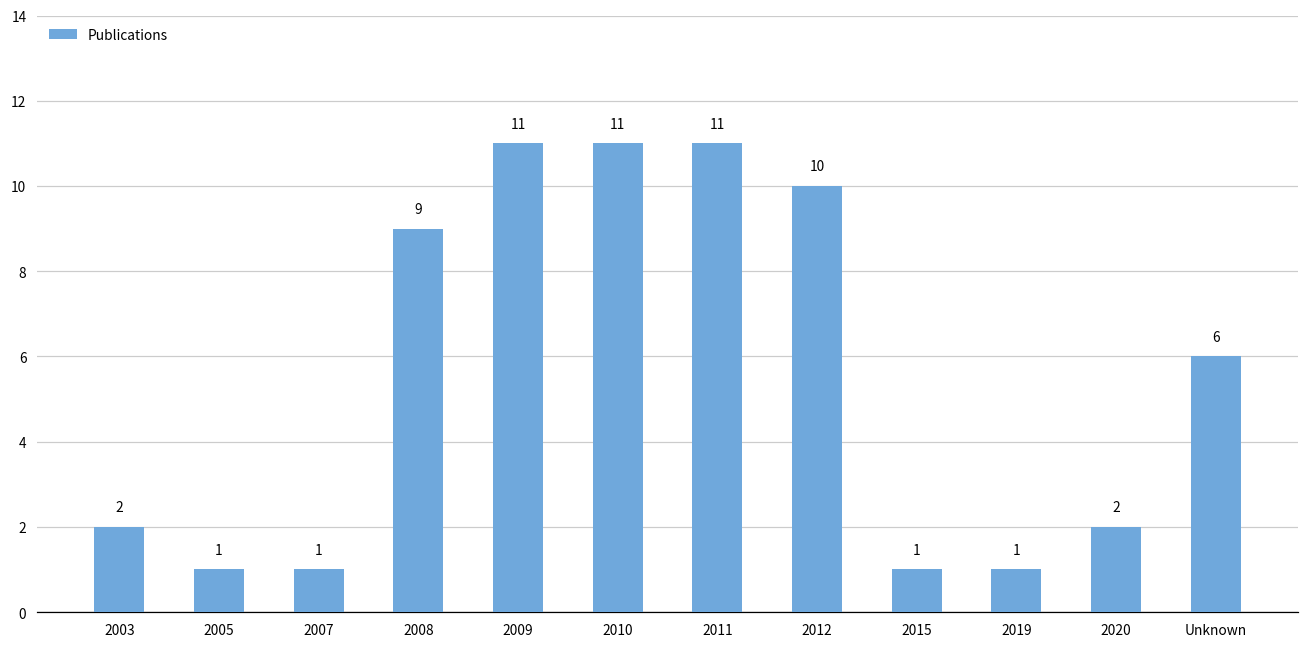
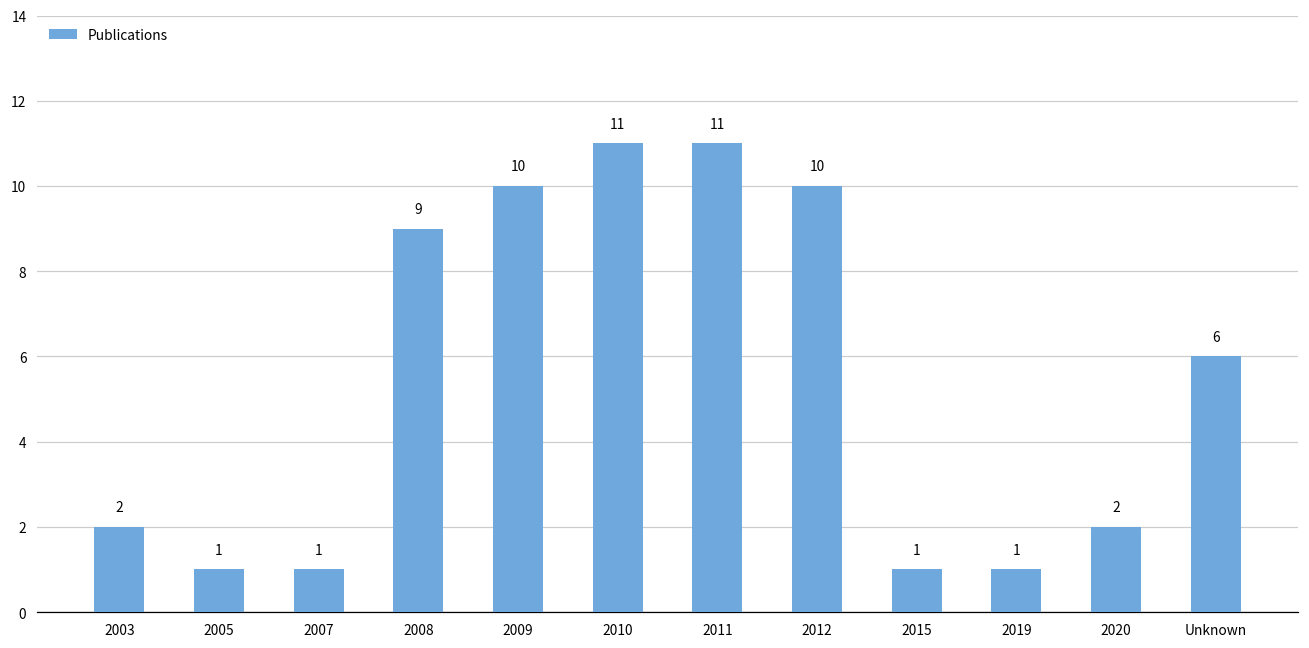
  {
    "2003": 2,
    "2005": 1,
    "2007": 1,
    "2008": 9,
-   "2009": 11,
+   "2009": 10,
    "2010": 11,
    "2011": 11,
    "2012": 10,
    "2015": 1,
    "2019": 1,
    "2020": 2,
    "Unknown": 6
  }
